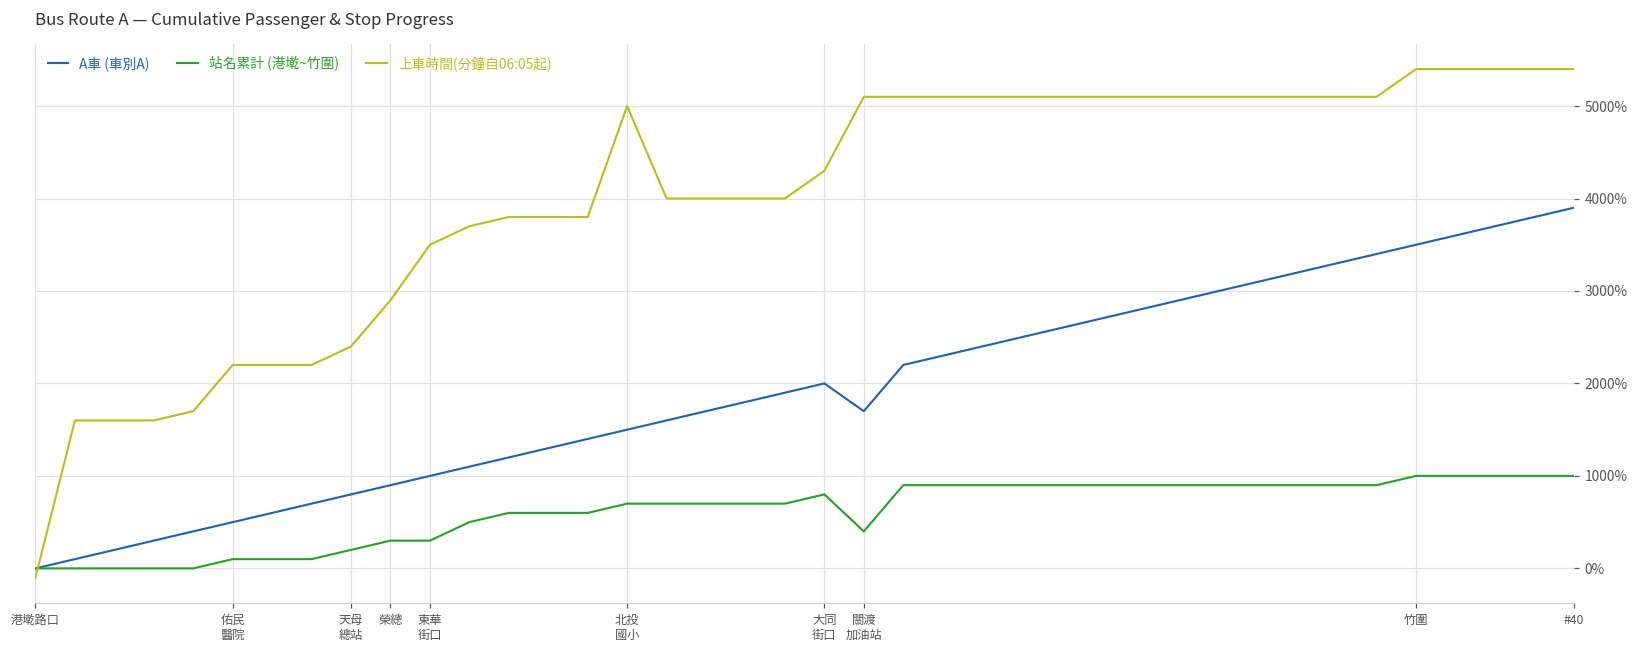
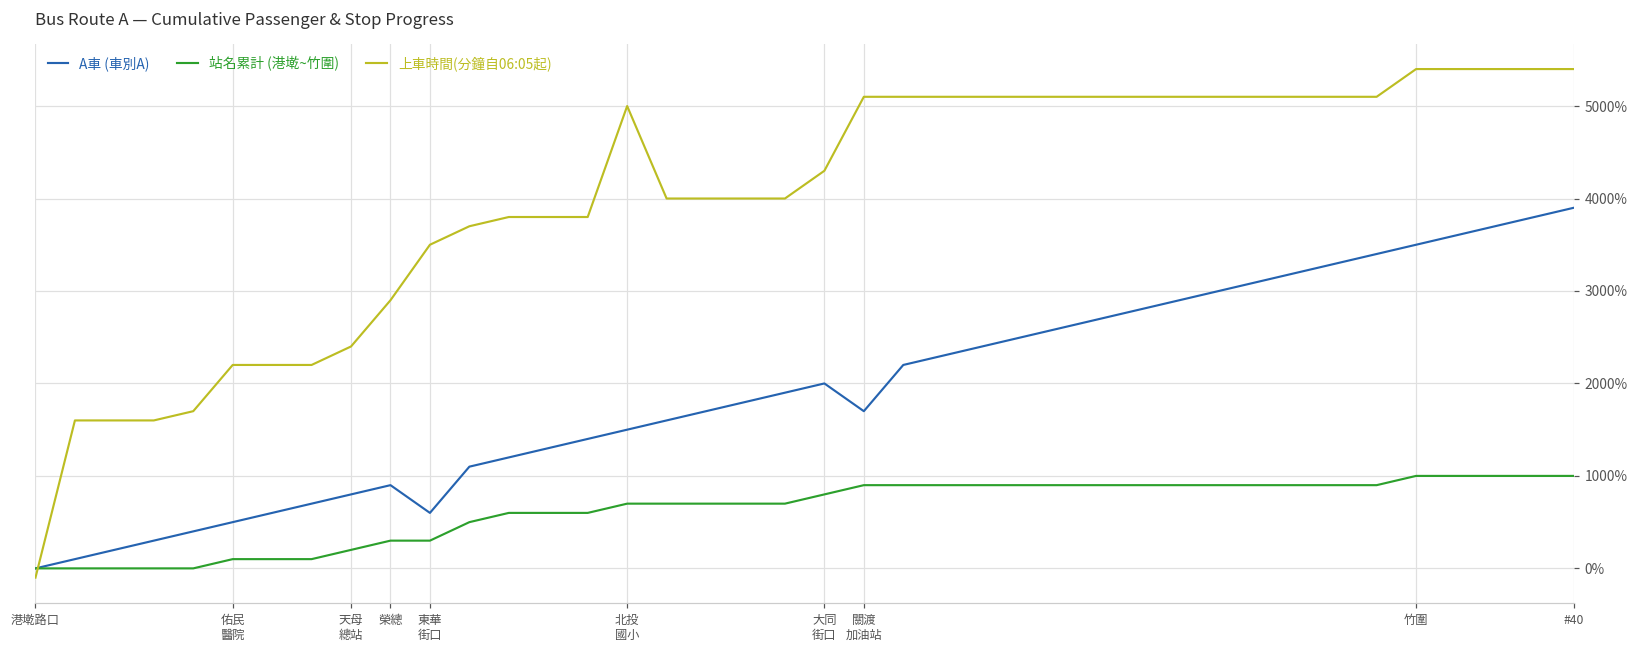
  {
    "A車 (車別A)": {
      "佑民 醫院": "500%",
      "天母 總站": "800%",
      "榮總": "900%",
-     "東華 街口": "1000%",
+     "東華 街口": "600%",
      "北投 國小": "1500%",
      "大同 街口": "2000%",
      "關渡 加油站": "1700%",
      "竹圍": "3500%",
      "#40": "3900%"
    },
    "站名累計 (港墘~竹圍)": {
      "佑民 醫院": "100%",
      "天母 總站": "200%",
      "榮總": "300%",
      "東華 街口": "300%",
      "北投 國小": "700%",
      "大同 街口": "800%",
-     "關渡 加油站": "400%",
+     "關渡 加油站": "900%",
      "竹圍": "1000%",
      "#40": "1000%"
    },
    "上車時間(分鐘自06:05起)": {
      "港墘路口": "-100%",
      "佑民 醫院": "2200%",
      "天母 總站": "2400%",
      "榮總": "2900%",
      "東華 街口": "3500%",
      "北投 國小": "5000%",
      "大同 街口": "4300%",
      "關渡 加油站": "5100%",
      "竹圍": "5400%",
      "#40": "5400%"
    }
  }
